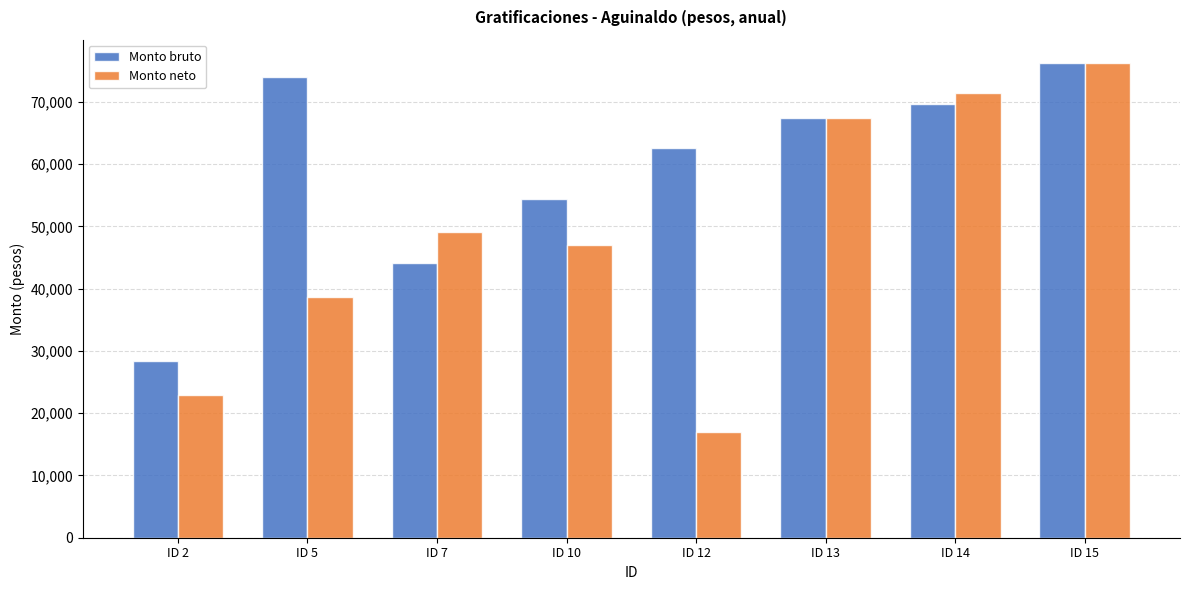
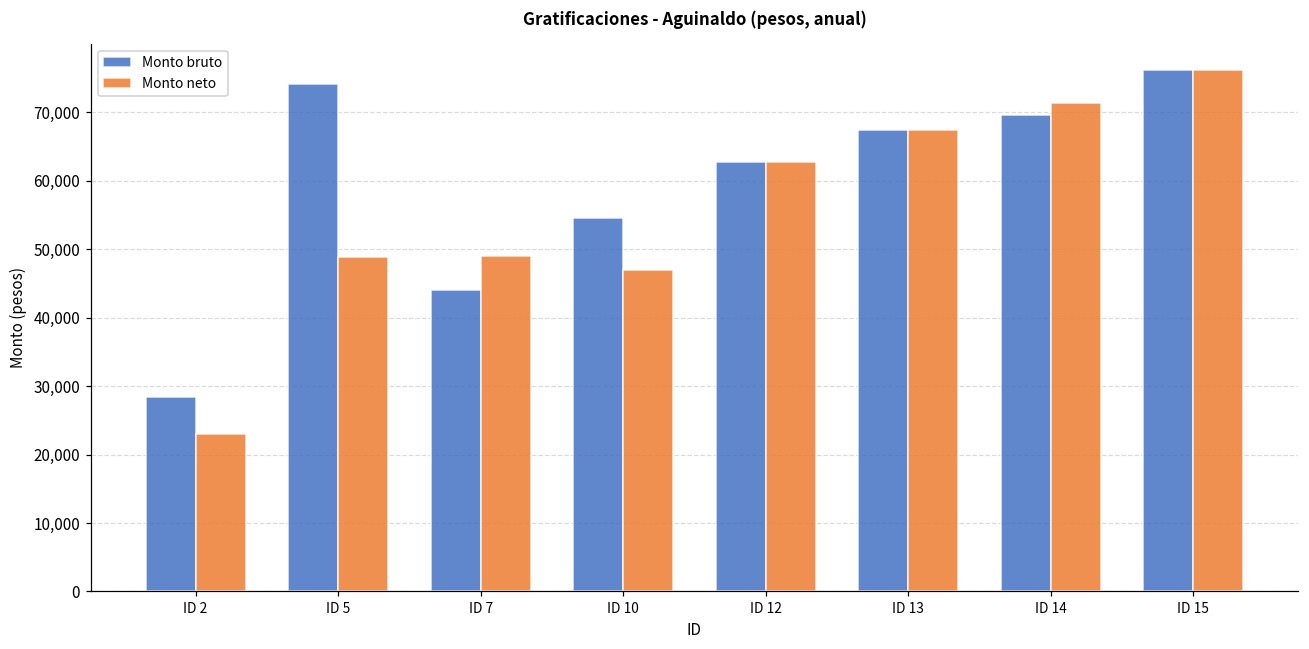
  {
    "Monto bruto": {
      "ID 2": "28,000",
      "ID 5": "74,000",
      "ID 7": "44,000",
      "ID 10": "54,000",
      "ID 12": "63,000",
      "ID 13": "67,000",
      "ID 14": "70,000",
      "ID 15": "76,000"
    },
    "Monto neto": {
      "ID 2": "23,000",
-     "ID 5": "39,000",
+     "ID 5": "49,000",
      "ID 7": "49,000",
      "ID 10": "47,000",
-     "ID 12": "17,000",
+     "ID 12": "63,000",
      "ID 13": "67,000",
      "ID 14": "71,000",
      "ID 15": "76,000"
    }
  }
